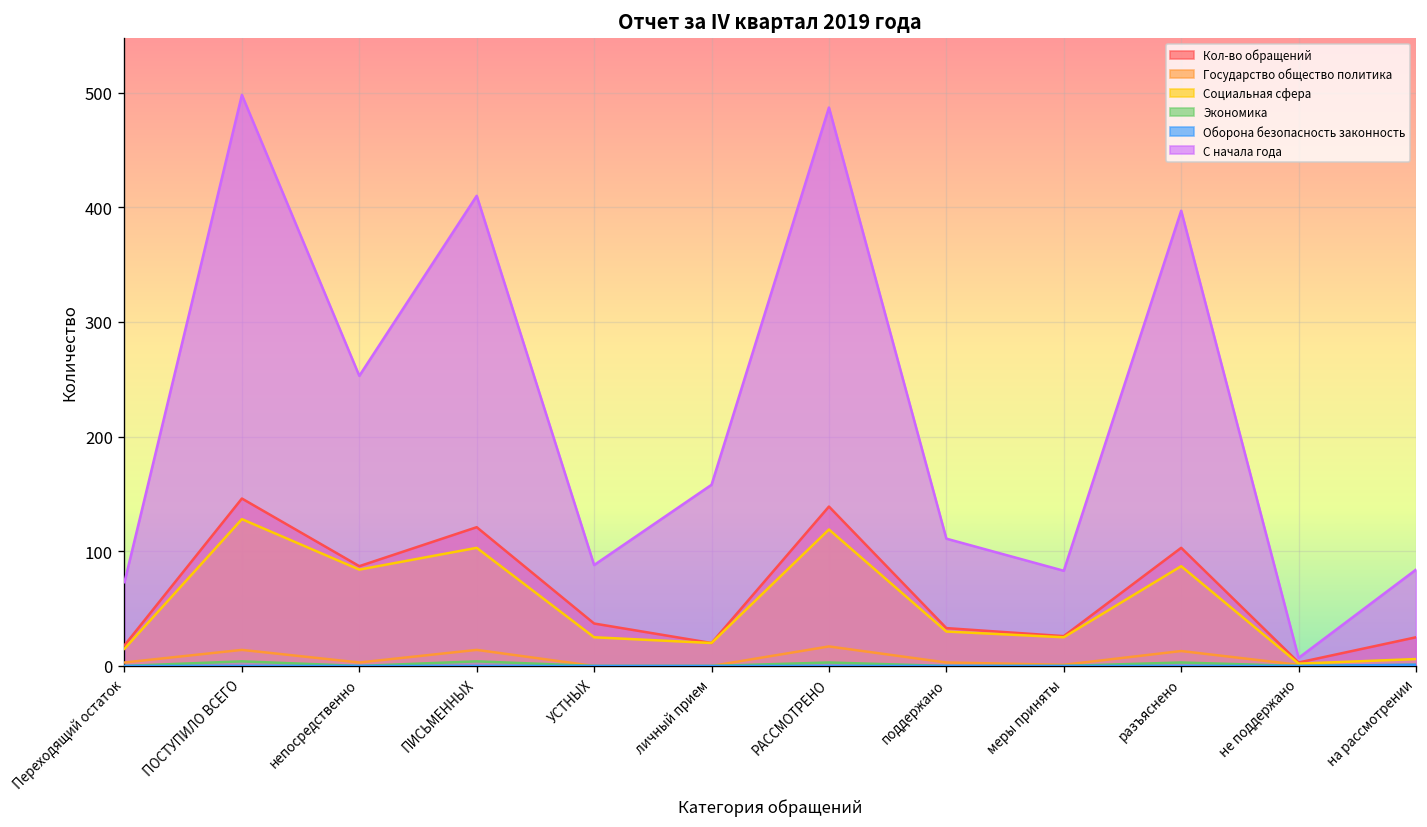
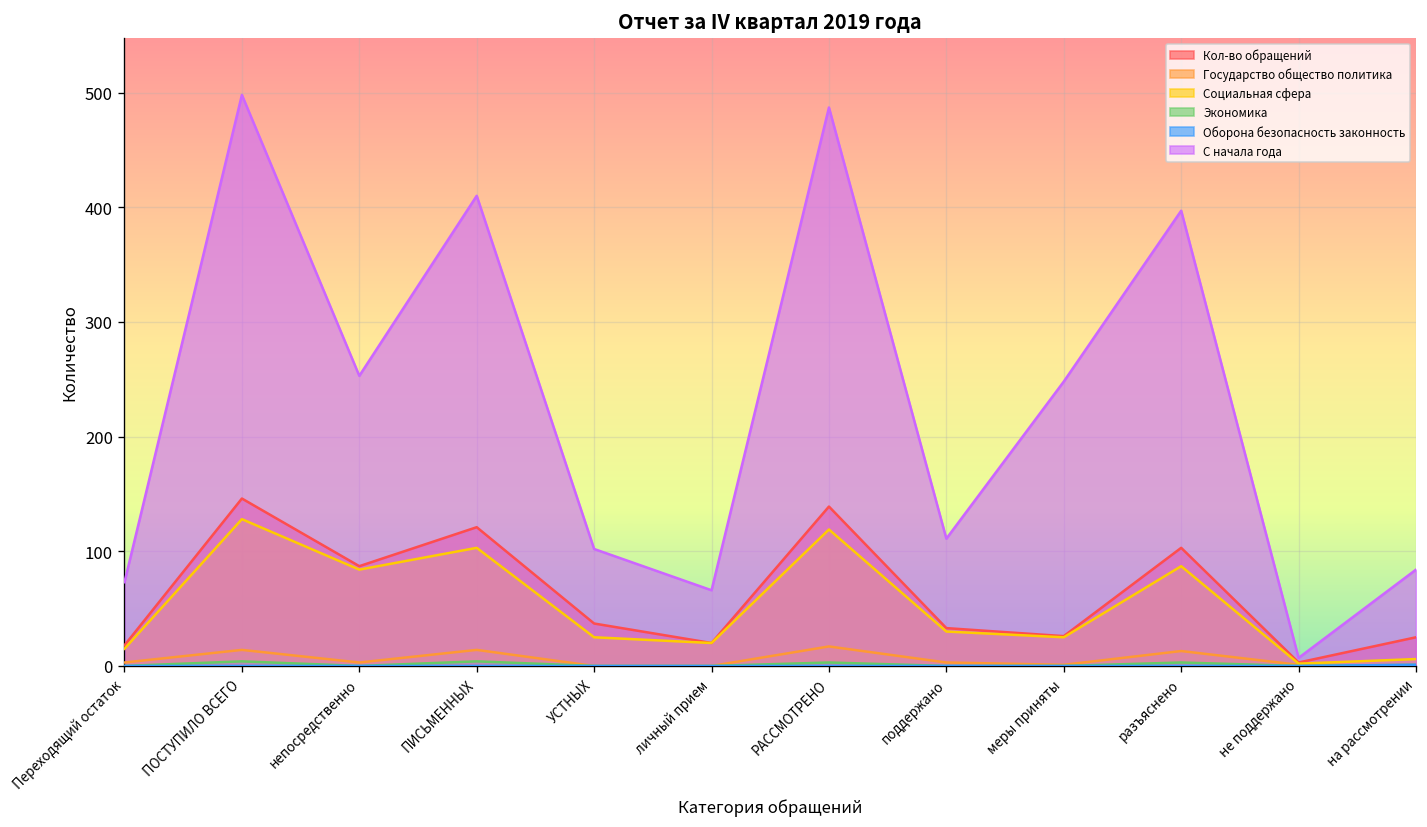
  {
    "Кол-во обращений": {
      "Переходящий остаток": 20,
      "ПОСТУПИЛО ВСЕГО": 150,
      "непосредственно": 90,
      "ПИСЬМЕННЫХ": 120,
      "УСТНЫХ": 40,
      "РАССМОТРЕНО": 140,
      "поддержано": 30,
      "разъяснено": 100,
      "на рассмотрении": 30
    },
    "Государство общество политика": {
      "Переходящий остаток": 0,
      "ПОСТУПИЛО ВСЕГО": 10,
      "непосредственно": 0,
      "ПИСЬМЕННЫХ": 10,
      "РАССМОТРЕНО": 20,
      "поддержано": 0,
      "разъяснено": 10
    },
    "Социальная сфера": {
      "Переходящий остаток": 20,
      "ПОСТУПИЛО ВСЕГО": 130,
      "непосредственно": 80,
      "ПИСЬМЕННЫХ": 100,
      "УСТНЫХ": 30,
      "РАССМОТРЕНО": 120,
      "поддержано": 30,
      "разъяснено": 90,
      "на рассмотрении": 10
    },
    "Экономика": {
      "ПОСТУПИЛО ВСЕГО": 0,
      "ПИСЬМЕННЫХ": 0,
      "РАССМОТРЕНО": 0,
      "разъяснено": 0
    },
    "Оборона безопасность законность": {
      "ПОСТУПИЛО ВСЕГО": 0,
      "ПИСЬМЕННЫХ": 0,
      "РАССМОТРЕНО": 0,
      "разъяснено": 0
    },
    "С начала года": {
      "Переходящий остаток": 70,
      "ПОСТУПИЛО ВСЕГО": 500,
      "непосредственно": 250,
      "ПИСЬМЕННЫХ": 410,
-     "УСТНЫХ": 90,
-     "личный прием": 160,
+     "УСТНЫХ": 100,
+     "личный прием": 70,
      "РАССМОТРЕНО": 490,
      "поддержано": 110,
-     "меры приняты": 80,
+     "меры приняты": 250,
      "разъяснено": 400,
      "не поддержано": 10,
      "на рассмотрении": 80
    }
  }
